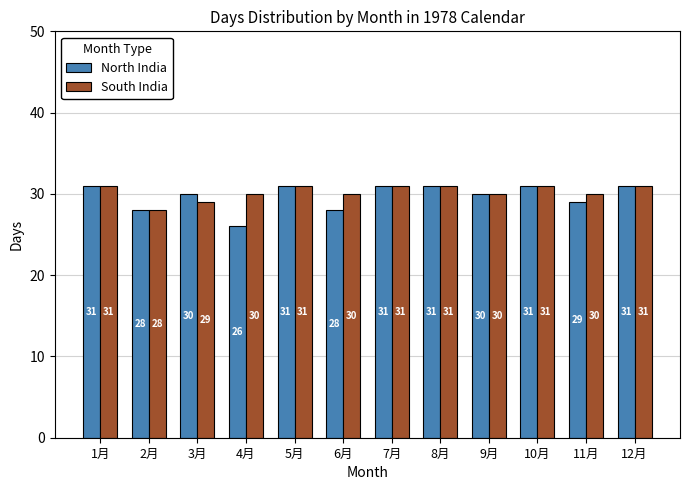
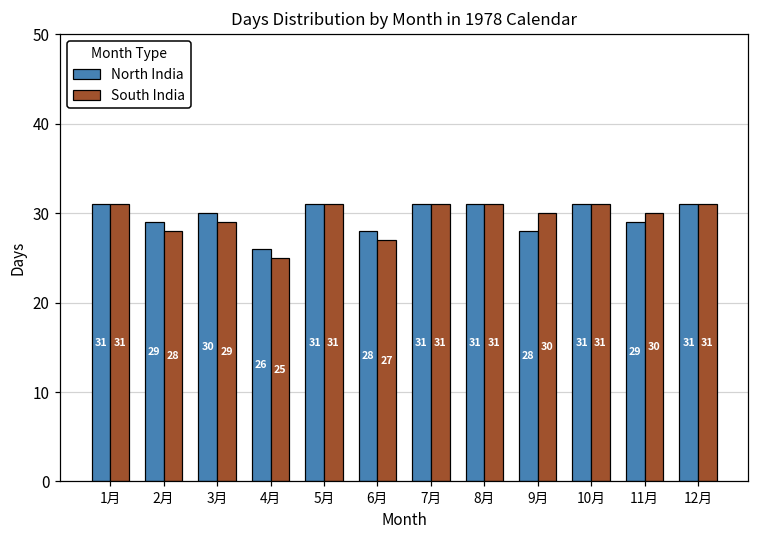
  {
    "North India": {
      "1月": 31,
-     "2月": 28,
+     "2月": 29,
      "3月": 30,
      "4月": 26,
      "5月": 31,
      "6月": 28,
      "7月": 31,
      "8月": 31,
-     "9月": 30,
+     "9月": 28,
      "10月": 31,
      "11月": 29,
      "12月": 31
    },
    "South India": {
      "1月": 31,
      "2月": 28,
      "3月": 29,
-     "4月": 30,
+     "4月": 25,
      "5月": 31,
-     "6月": 30,
+     "6月": 27,
      "7月": 31,
      "8月": 31,
      "9月": 30,
      "10月": 31,
      "11月": 30,
      "12月": 31
    }
  }
